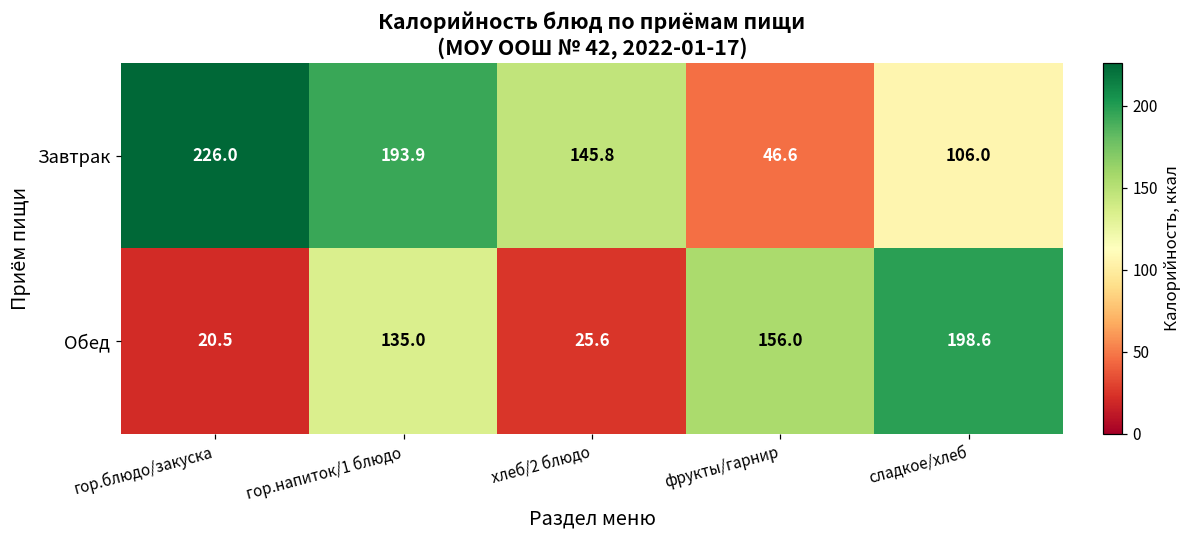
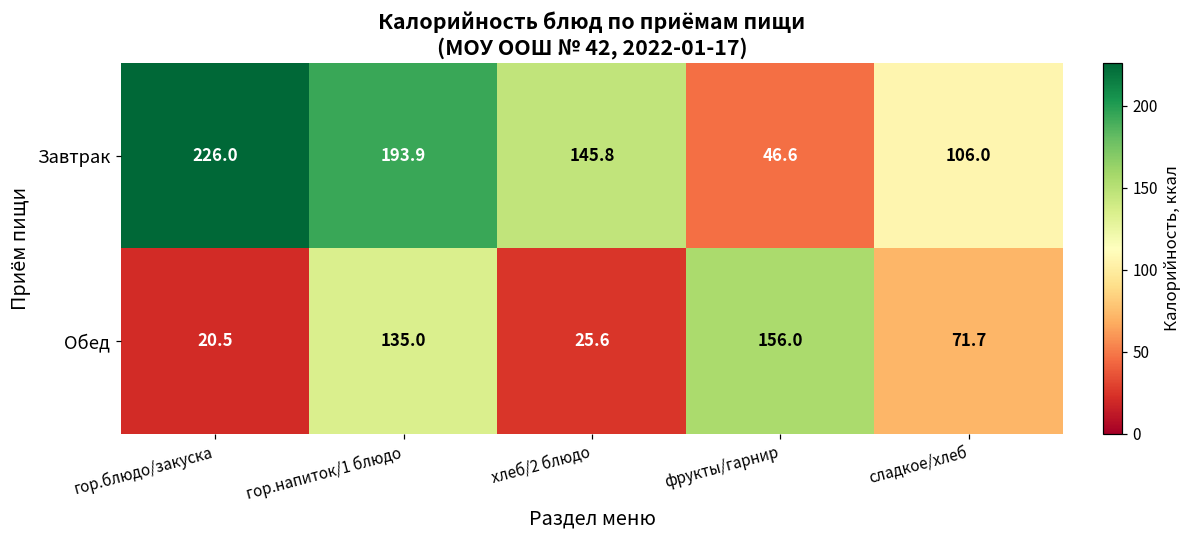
  {
    "Завтрак": {
      "гор.блюдо/закуска": 226.0,
      "гор.напиток/1 блюдо": 193.9,
      "хлеб/2 блюдо": 145.8,
      "фрукты/гарнир": 46.6,
      "сладкое/хлеб": 106.0
    },
    "Обед": {
      "гор.блюдо/закуска": 20.5,
      "гор.напиток/1 блюдо": 135.0,
      "хлеб/2 блюдо": 25.6,
      "фрукты/гарнир": 156.0,
-     "сладкое/хлеб": 198.6
+     "сладкое/хлеб": 71.7
    }
  }
